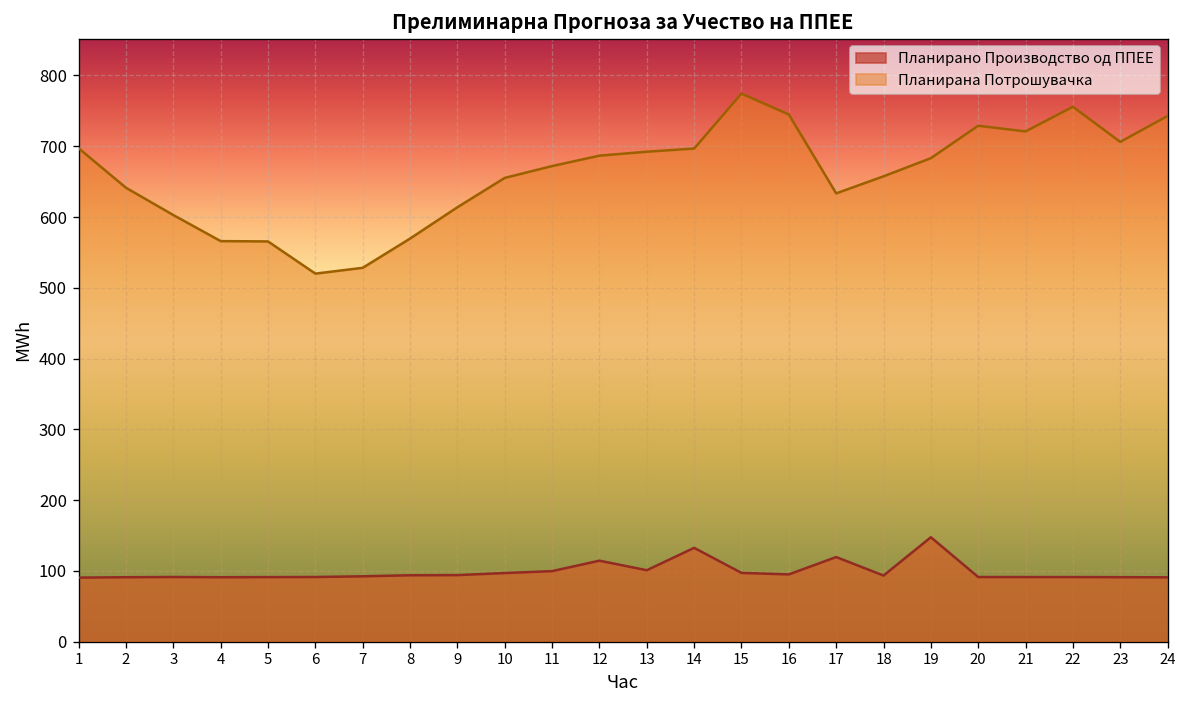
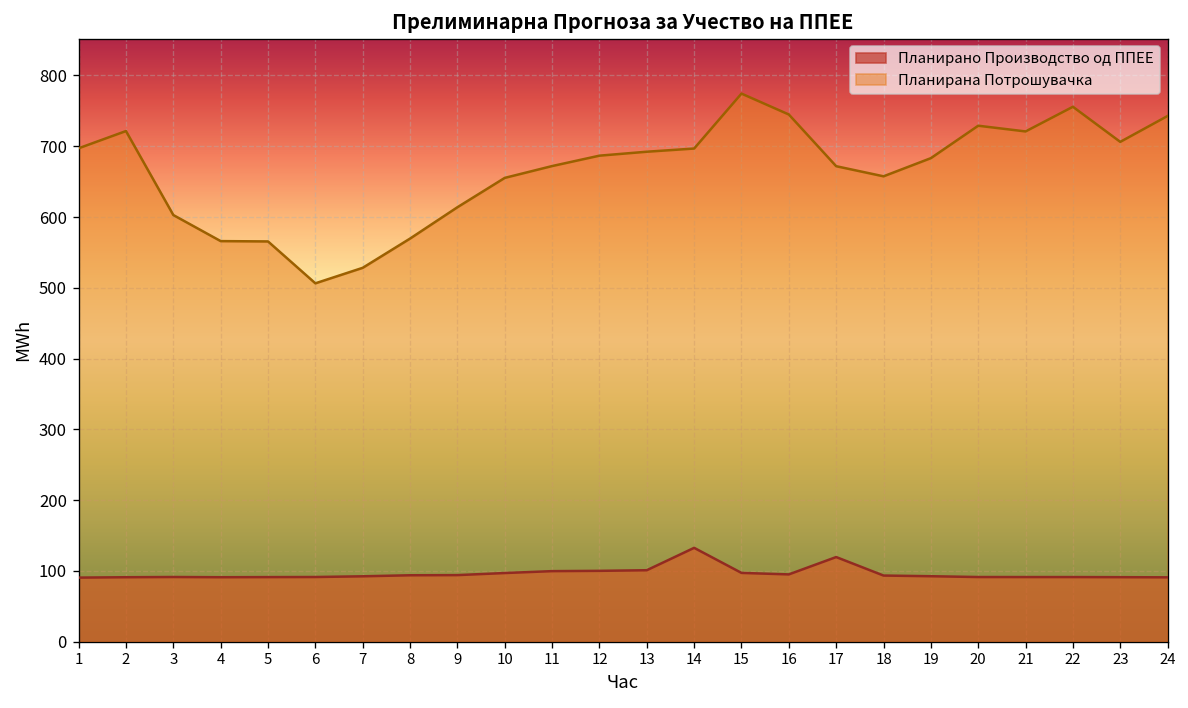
  {
    "Планирано Производство од ППЕЕ": {
      "1": 90,
      "2": 90,
      "3": 90,
      "4": 90,
      "5": 90,
      "6": 90,
      "7": 90,
      "8": 90,
      "9": 90,
      "10": 100,
      "11": 100,
-     "12": 110,
+     "12": 100,
      "13": 100,
      "14": 130,
      "15": 100,
      "16": 100,
      "17": 120,
      "18": 90,
-     "19": 150,
+     "19": 90,
      "20": 90,
      "21": 90,
      "22": 90,
      "23": 90,
      "24": 90
    },
    "Планирана Потрошувачка": {
      "1": 700,
-     "2": 640,
+     "2": 720,
      "3": 600,
      "4": 570,
      "5": 570,
-     "6": 520,
+     "6": 510,
      "7": 530,
      "8": 570,
      "9": 610,
      "10": 660,
      "11": 670,
      "12": 690,
      "13": 690,
      "14": 700,
      "15": 770,
      "16": 740,
-     "17": 630,
+     "17": 670,
      "18": 660,
      "19": 680,
      "20": 730,
      "21": 720,
      "22": 760,
      "23": 710,
      "24": 740
    }
  }
